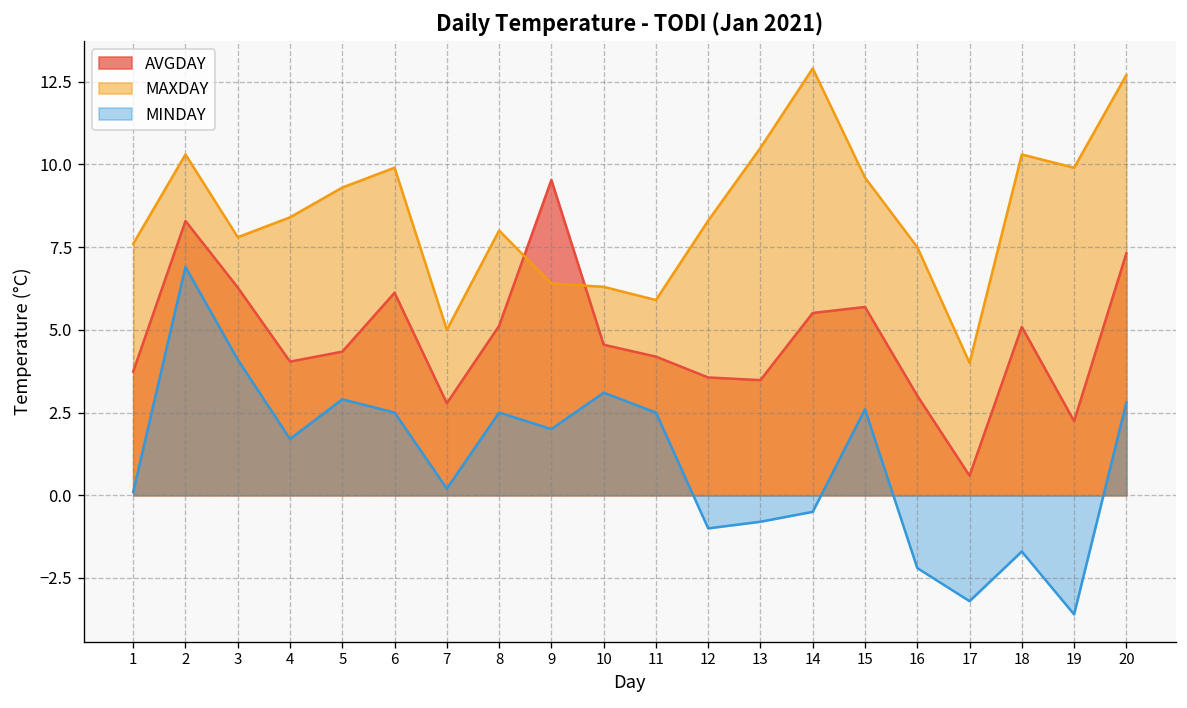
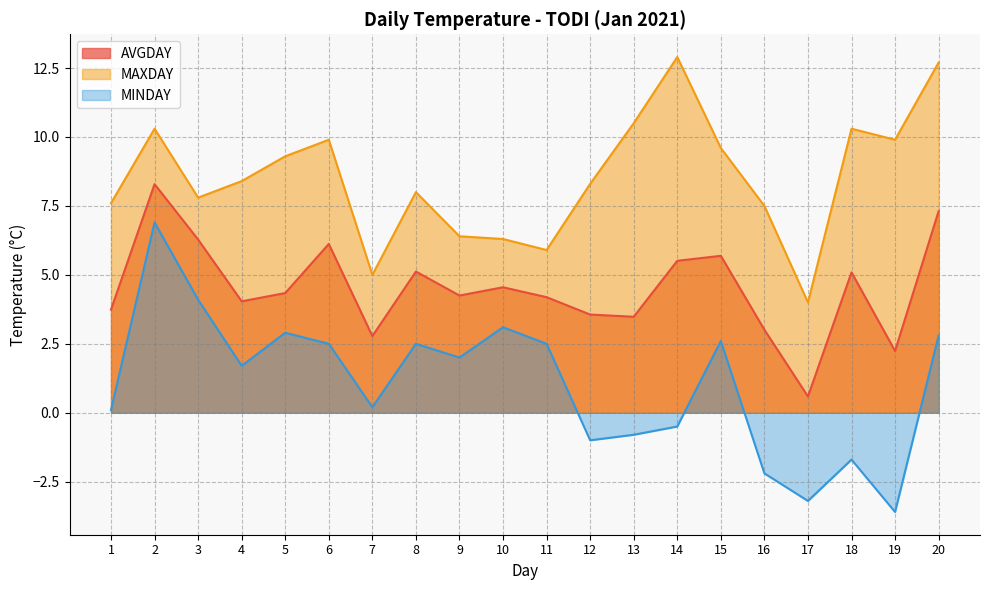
  {
    "AVGDAY": {
      "1": 3.7,
      "2": 8.3,
      "3": 6.3,
      "4": 4.0,
      "5": 4.3,
      "6": 6.1,
      "7": 2.8,
      "8": 5.1,
-     "9": 9.5,
+     "9": 4.3,
      "10": 4.6,
      "11": 4.2,
      "12": 3.6,
      "13": 3.5,
      "14": 5.5,
      "15": 5.7,
      "16": 3.0,
      "17": 0.6,
      "18": 5.1,
      "19": 2.2,
      "20": 7.3
    },
    "MAXDAY": {
      "1": 7.6,
      "2": 10.3,
      "3": 7.8,
      "4": 8.4,
      "5": 9.3,
      "6": 9.9,
      "7": 5.0,
      "8": 8.0,
      "9": 6.4,
      "10": 6.3,
      "11": 5.9,
      "12": 8.3,
      "13": 10.5,
      "14": 12.9,
      "15": 9.6,
      "16": 7.5,
      "17": 4.0,
      "18": 10.3,
      "19": 9.9,
      "20": 12.7
    }
  }
